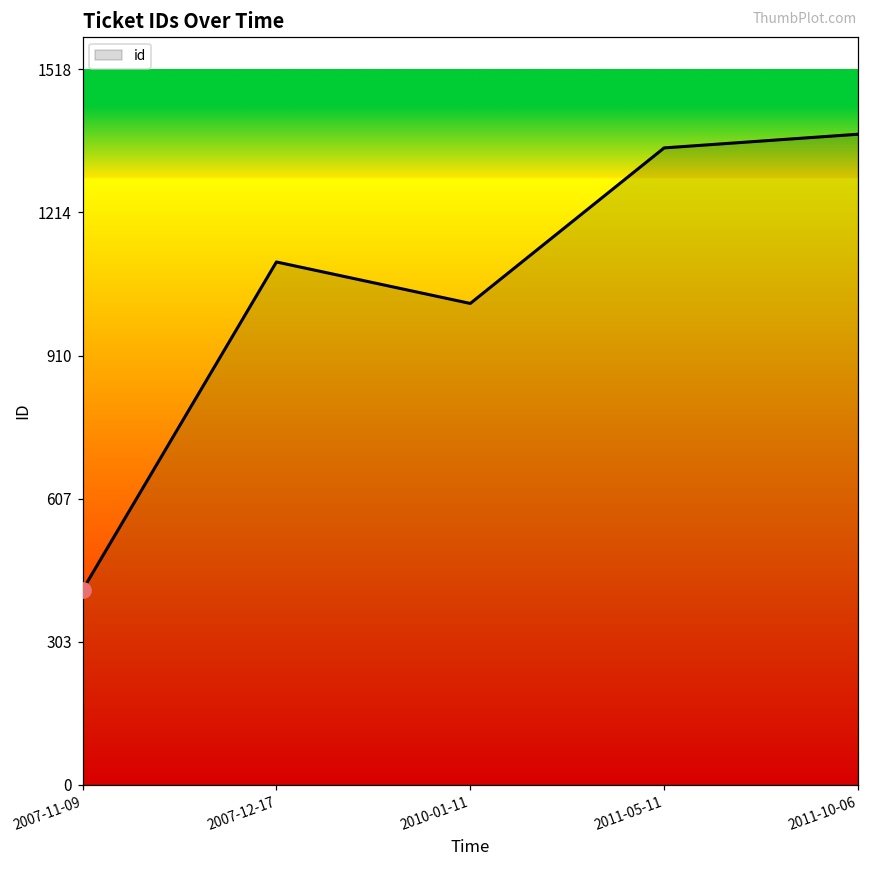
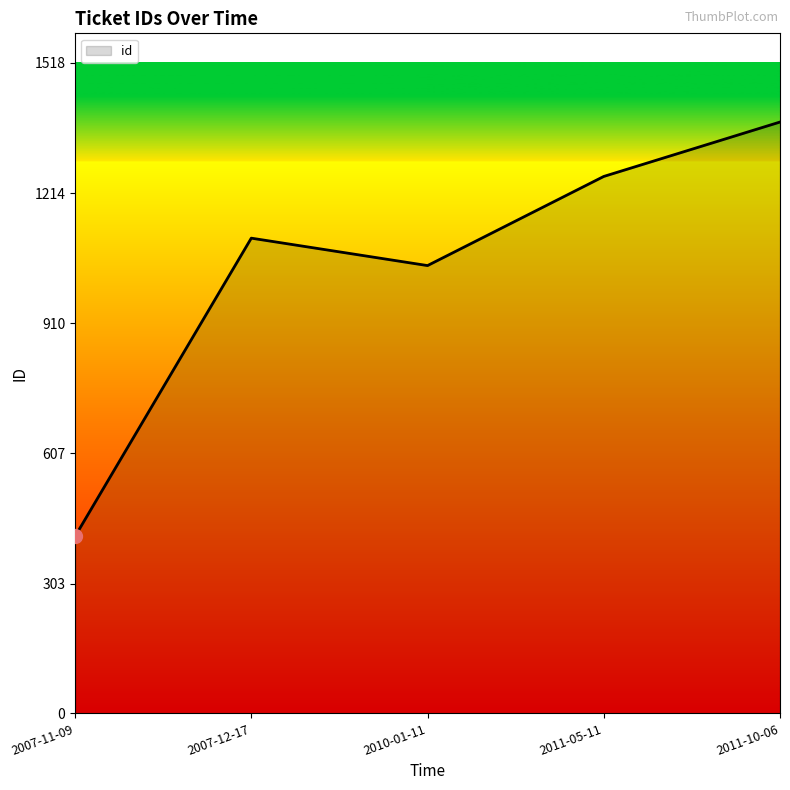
  {
    "id": {
      "2007-12-17": 1110,
-     "2010-01-11": 1020,
-     "2011-05-11": 1350,
+     "2010-01-11": 1050,
+     "2011-05-11": 1250,
      "2011-10-06": 1380
    }
  }
